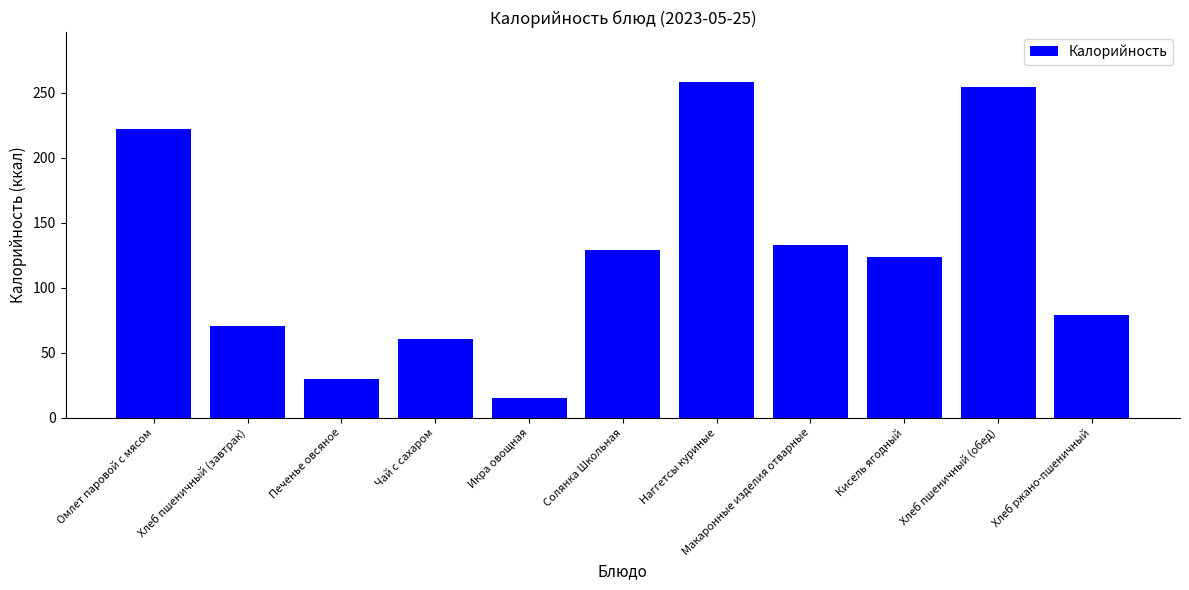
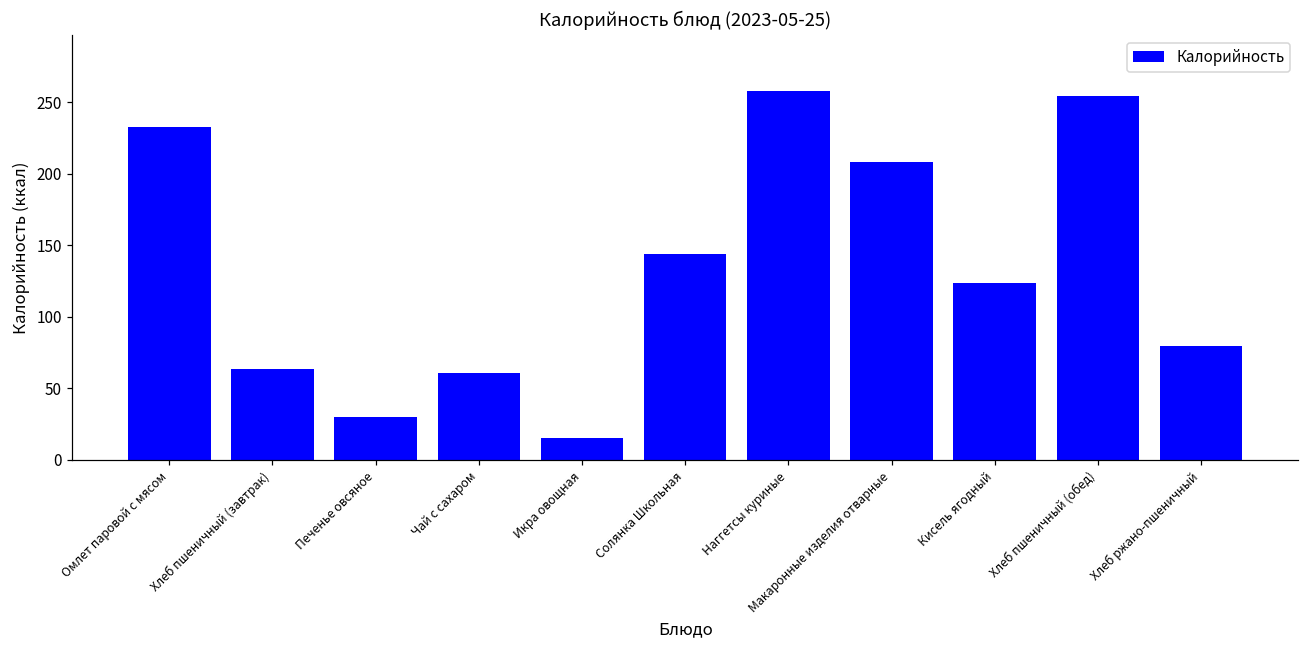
  {
-   "Омлет паровой с мясом": 222,
-   "Хлеб пшеничный (завтрак)": 71,
+   "Омлет паровой с мясом": 233,
+   "Хлеб пшеничный (завтрак)": 63,
    "Печенье овсяное": 30,
    "Чай с сахаром": 60,
    "Икра овощная": 15,
-   "Солянка Школьная": 129,
+   "Солянка Школьная": 144,
    "Наггетсы куриные": 258,
-   "Макаронные изделия отварные": 133,
+   "Макаронные изделия отварные": 208,
    "Кисель ягодный": 124,
    "Хлеб пшеничный (обед)": 254,
    "Хлеб ржано-пшеничный": 79
  }
